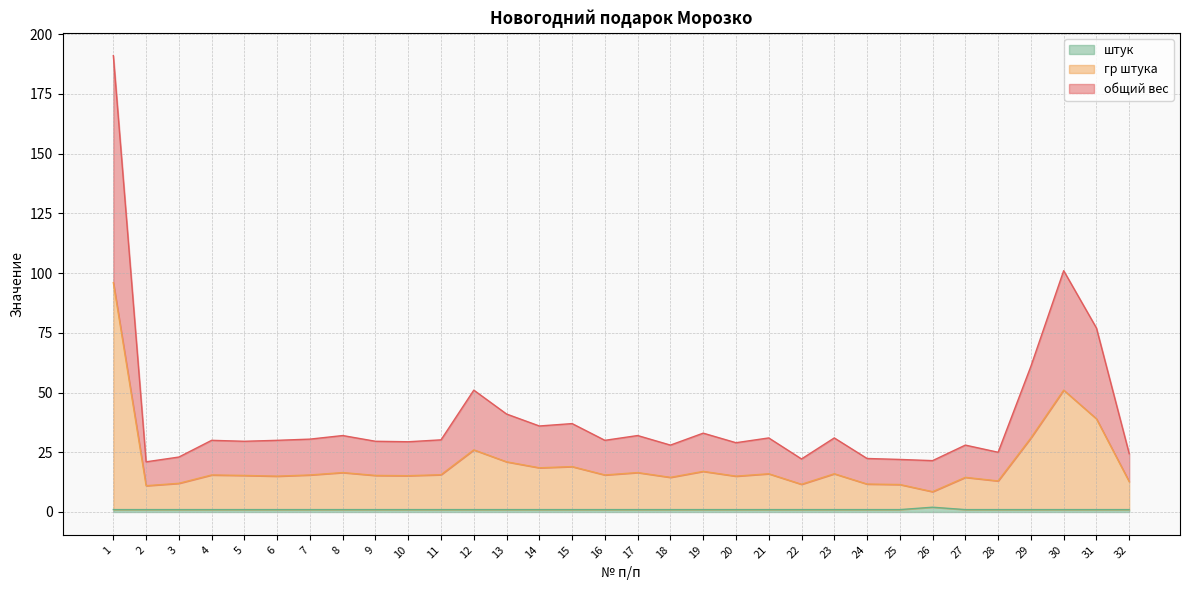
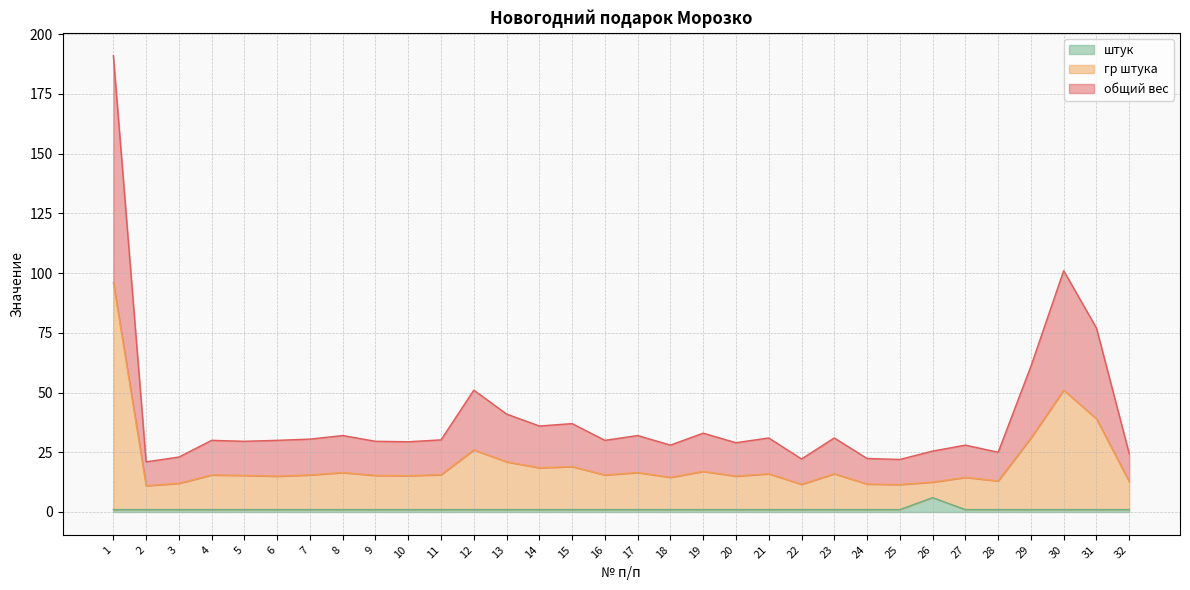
  {
    "штук": {
      "1": 1,
      "2": 1,
      "3": 1,
      "4": 1,
      "5": 1,
      "6": 1,
      "7": 1,
      "8": 1,
      "9": 1,
      "10": 1,
      "11": 1,
      "12": 1,
      "13": 1,
      "14": 1,
      "15": 1,
      "16": 1,
      "17": 1,
      "18": 1,
      "19": 1,
      "20": 1,
      "21": 1,
      "22": 1,
      "23": 1,
      "24": 1,
      "25": 1,
-     "26": 2,
+     "26": 6,
      "27": 1,
      "28": 1,
      "29": 1,
      "30": 1,
      "31": 1,
      "32": 1
    }
  }
